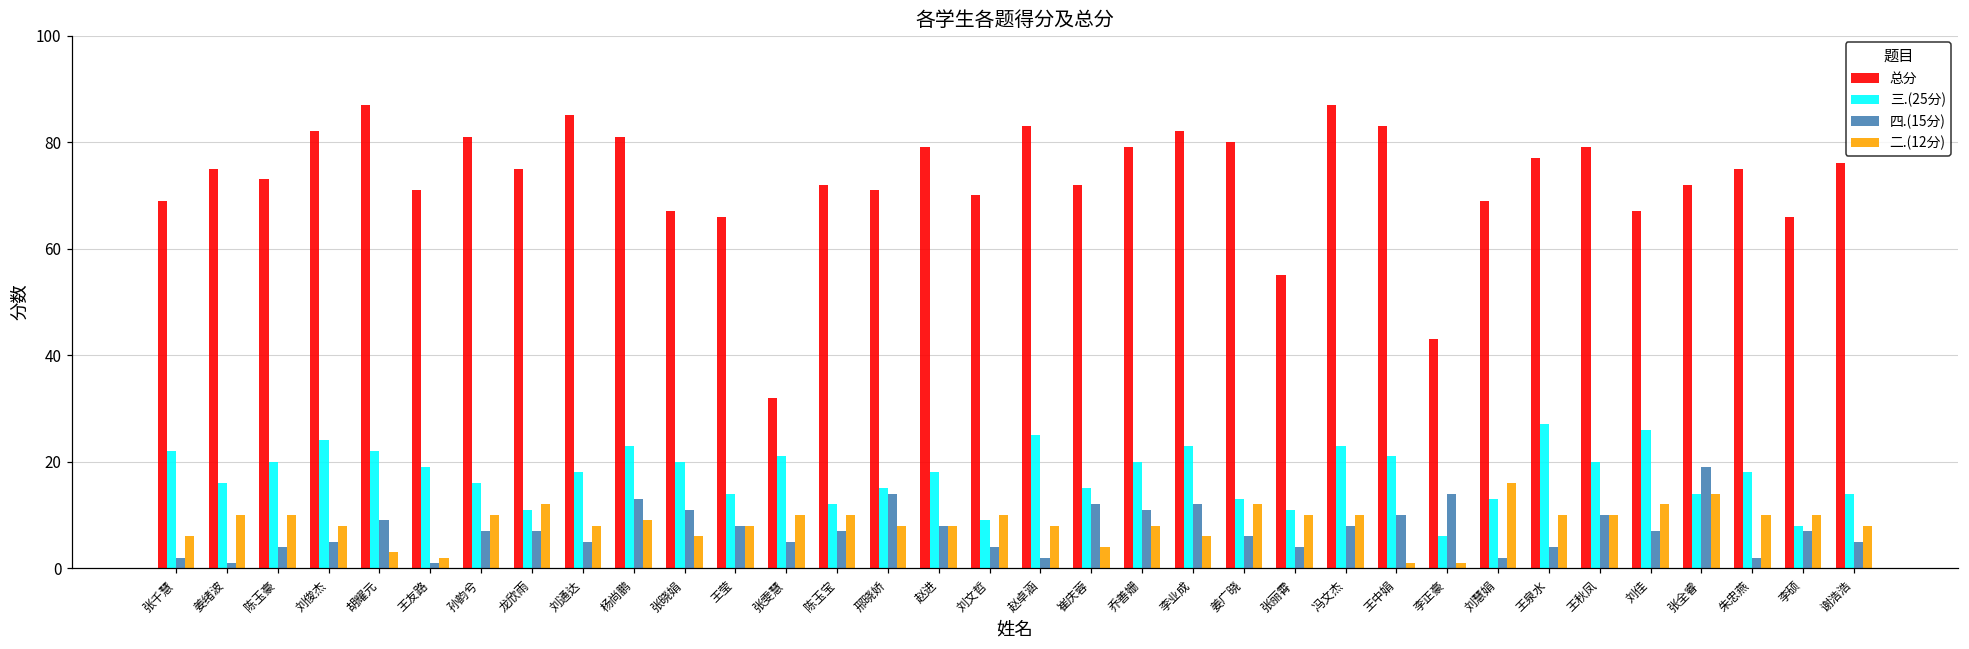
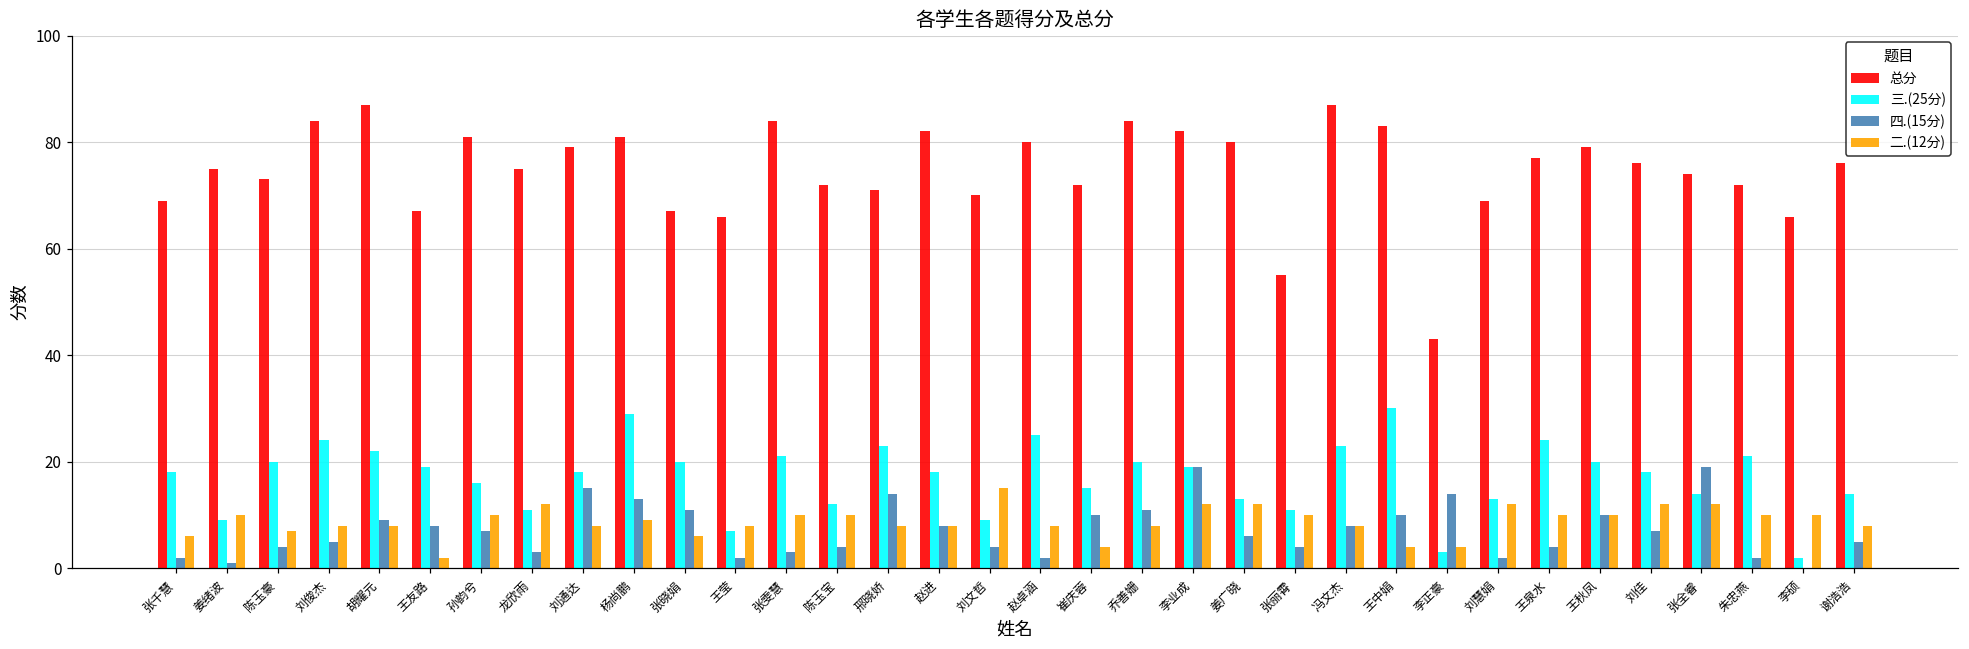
  {
    "总分": {
      "张千慧": 69,
      "姜绪波": 75,
      "陈玉豪": 73,
-     "刘俊杰": 82,
+     "刘俊杰": 84,
      "胡耀元": 87,
-     "王友路": 71,
+     "王友路": 67,
      "孙韵兮": 81,
      "龙欣雨": 75,
-     "刘通达": 85,
+     "刘通达": 79,
      "杨尚鹏": 81,
      "张晓娟": 67,
      "王莹": 66,
-     "张雯慧": 32,
+     "张雯慧": 84,
      "陈玉宝": 72,
      "邢晓娇": 71,
-     "赵进": 79,
+     "赵进": 82,
      "刘文哲": 70,
-     "赵卓涵": 83,
+     "赵卓涵": 80,
      "崔庆蓉": 72,
-     "乔善姗": 79,
+     "乔善姗": 84,
      "李业成": 82,
      "姜广晓": 80,
      "张丽霄": 55,
      "冯文杰": 87,
      "王中娟": 83,
      "李正豪": 43,
      "刘慧娟": 69,
      "王泉水": 77,
      "王秋凤": 79,
-     "刘佳": 67,
-     "张全睿": 72,
-     "朱忠燕": 75,
+     "刘佳": 76,
+     "张全睿": 74,
+     "朱忠燕": 72,
      "李硕": 66,
      "谢浩浩": 76
    },
    "三.(25分)": {
-     "张千慧": 22,
-     "姜绪波": 16,
+     "张千慧": 18,
+     "姜绪波": 9,
      "陈玉豪": 20,
      "刘俊杰": 24,
      "胡耀元": 22,
      "王友路": 19,
      "孙韵兮": 16,
      "龙欣雨": 11,
      "刘通达": 18,
-     "杨尚鹏": 23,
+     "杨尚鹏": 29,
      "张晓娟": 20,
-     "王莹": 14,
+     "王莹": 7,
      "张雯慧": 21,
      "陈玉宝": 12,
-     "邢晓娇": 15,
+     "邢晓娇": 23,
      "赵进": 18,
      "刘文哲": 9,
      "赵卓涵": 25,
      "崔庆蓉": 15,
      "乔善姗": 20,
-     "李业成": 23,
+     "李业成": 19,
      "姜广晓": 13,
      "张丽霄": 11,
      "冯文杰": 23,
-     "王中娟": 21,
-     "李正豪": 6,
+     "王中娟": 30,
+     "李正豪": 3,
      "刘慧娟": 13,
-     "王泉水": 27,
+     "王泉水": 24,
      "王秋凤": 20,
-     "刘佳": 26,
+     "刘佳": 18,
      "张全睿": 14,
-     "朱忠燕": 18,
-     "李硕": 8,
+     "朱忠燕": 21,
+     "李硕": 2,
      "谢浩浩": 14
    },
    "四.(15分)": {
      "张千慧": 2,
      "姜绪波": 1,
      "陈玉豪": 4,
      "刘俊杰": 5,
      "胡耀元": 9,
-     "王友路": 1,
+     "王友路": 8,
      "孙韵兮": 7,
-     "龙欣雨": 7,
-     "刘通达": 5,
+     "龙欣雨": 3,
+     "刘通达": 15,
      "杨尚鹏": 13,
      "张晓娟": 11,
-     "王莹": 8,
-     "张雯慧": 5,
-     "陈玉宝": 7,
+     "王莹": 2,
+     "张雯慧": 3,
+     "陈玉宝": 4,
      "邢晓娇": 14,
      "赵进": 8,
      "刘文哲": 4,
      "赵卓涵": 2,
-     "崔庆蓉": 12,
+     "崔庆蓉": 10,
      "乔善姗": 11,
-     "李业成": 12,
+     "李业成": 19,
      "姜广晓": 6,
      "张丽霄": 4,
      "冯文杰": 8,
      "王中娟": 10,
      "李正豪": 14,
      "刘慧娟": 2,
      "王泉水": 4,
      "王秋凤": 10,
      "刘佳": 7,
      "张全睿": 19,
      "朱忠燕": 2,
-     "李硕": 7,
+     "李硕": 0,
      "谢浩浩": 5
    },
    "二.(12分)": {
      "张千慧": 6,
      "姜绪波": 10,
-     "陈玉豪": 10,
+     "陈玉豪": 7,
      "刘俊杰": 8,
-     "胡耀元": 3,
+     "胡耀元": 8,
      "王友路": 2,
      "孙韵兮": 10,
      "龙欣雨": 12,
      "刘通达": 8,
      "杨尚鹏": 9,
      "张晓娟": 6,
      "王莹": 8,
      "张雯慧": 10,
      "陈玉宝": 10,
      "邢晓娇": 8,
      "赵进": 8,
-     "刘文哲": 10,
+     "刘文哲": 15,
      "赵卓涵": 8,
      "崔庆蓉": 4,
      "乔善姗": 8,
-     "李业成": 6,
+     "李业成": 12,
      "姜广晓": 12,
      "张丽霄": 10,
-     "冯文杰": 10,
-     "王中娟": 1,
-     "李正豪": 1,
-     "刘慧娟": 16,
+     "冯文杰": 8,
+     "王中娟": 4,
+     "李正豪": 4,
+     "刘慧娟": 12,
      "王泉水": 10,
      "王秋凤": 10,
      "刘佳": 12,
-     "张全睿": 14,
+     "张全睿": 12,
      "朱忠燕": 10,
      "李硕": 10,
      "谢浩浩": 8
    }
  }
